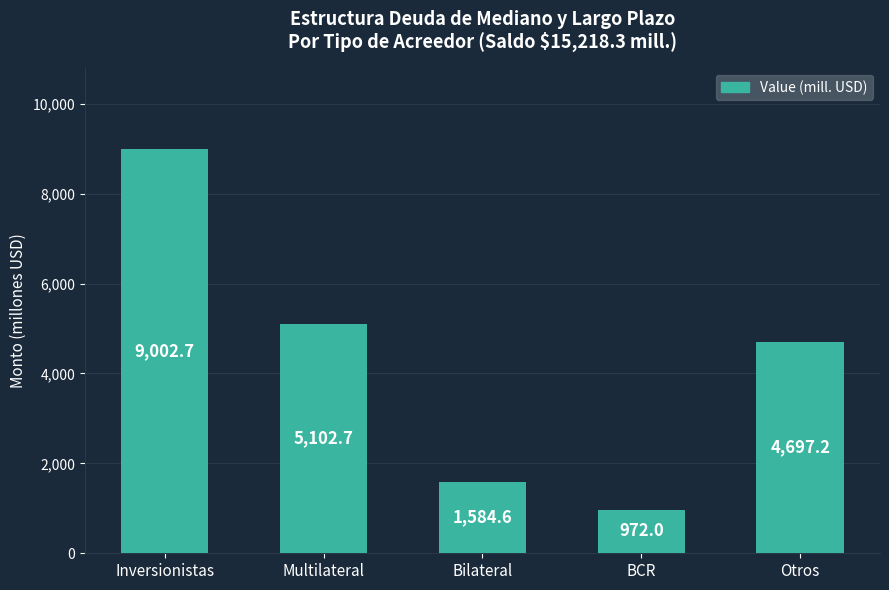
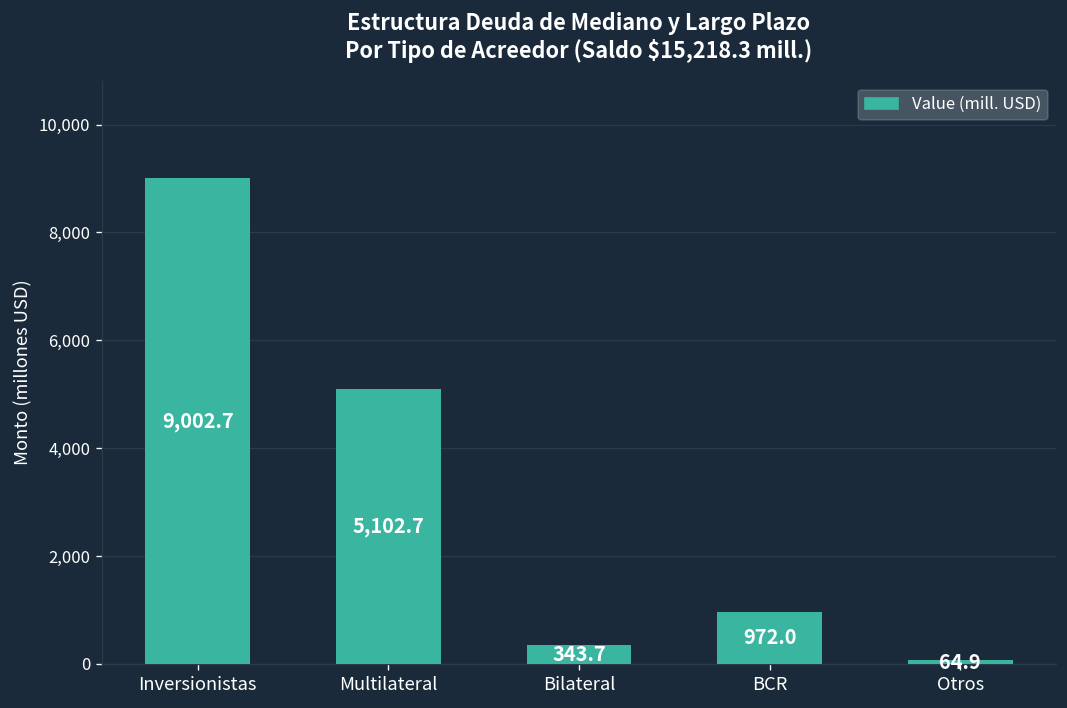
  {
    "Inversionistas": "9,002.7",
    "Multilateral": "5,102.7",
-   "Bilateral": "1,584.6",
+   "Bilateral": "343.7",
    "BCR": "972.0",
-   "Otros": "4,697.2"
+   "Otros": "64.9"
  }
